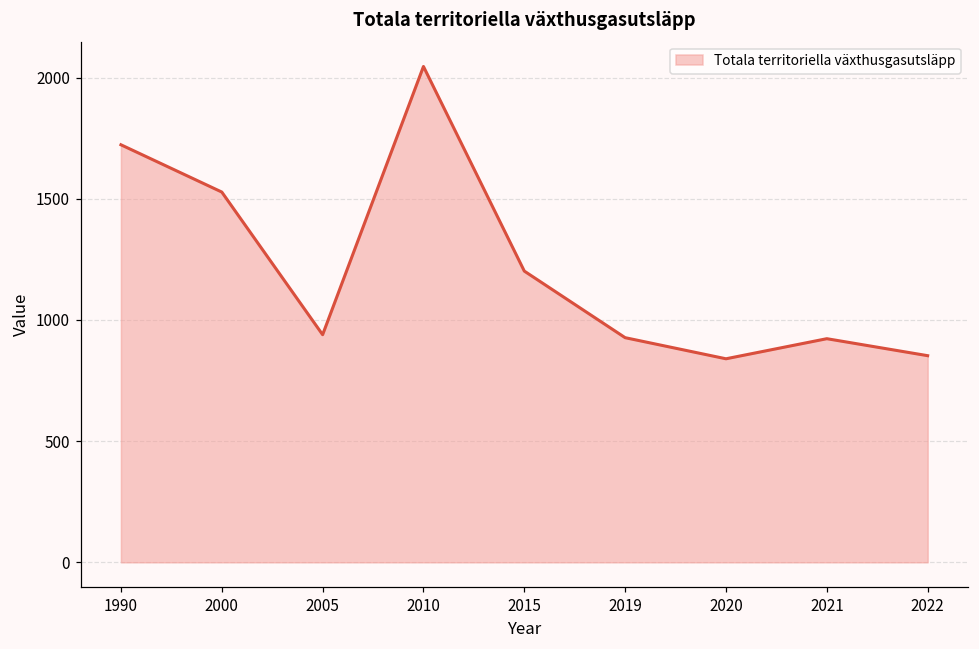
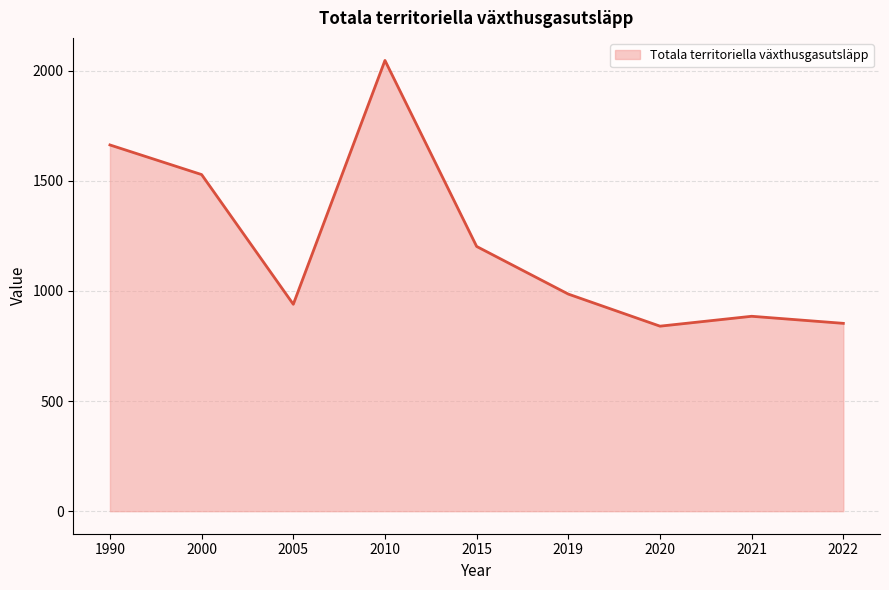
  {
-   "1990": 1720,
+   "1990": 1660,
    "2000": 1530,
    "2005": 940,
    "2010": 2050,
    "2015": 1200,
-   "2019": 930,
+   "2019": 990,
    "2020": 840,
-   "2021": 920,
+   "2021": 880,
    "2022": 850
  }
